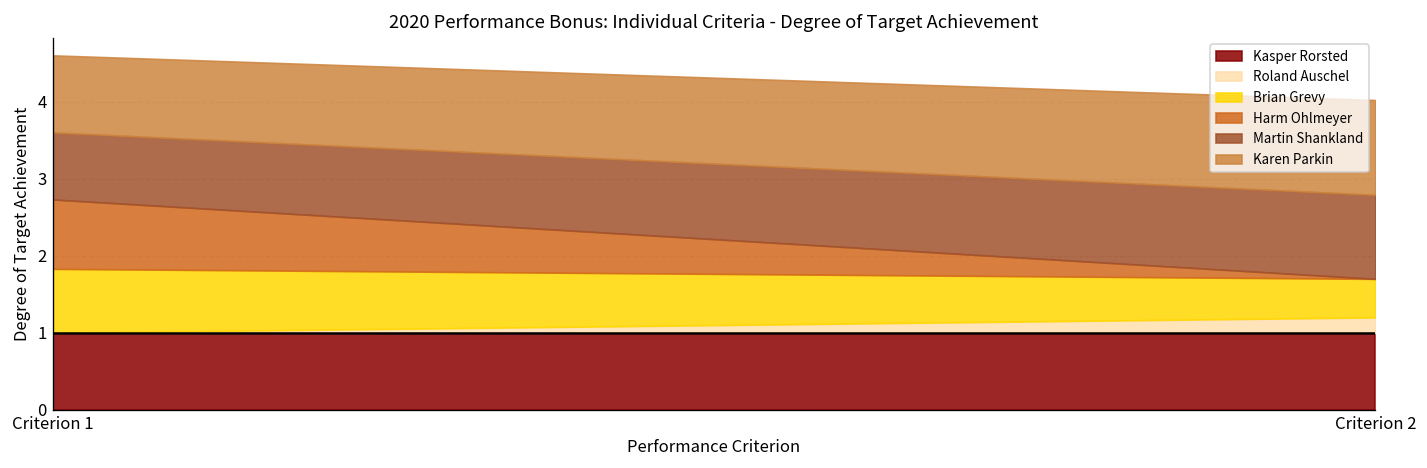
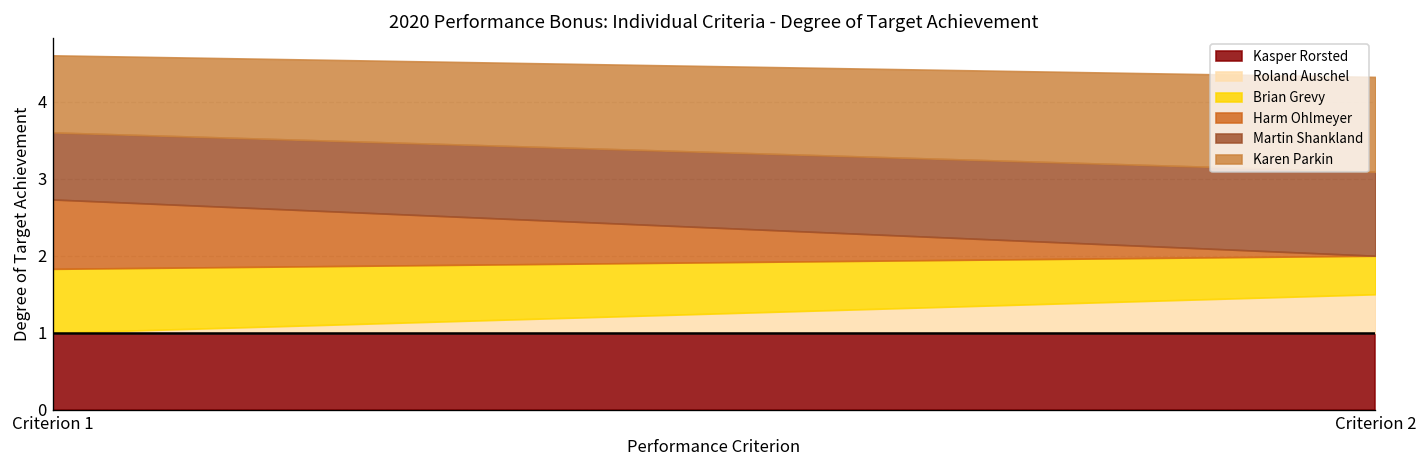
  {
    "Kasper Rorsted": {
      "Criterion 2": 1.0
    },
    "Roland Auschel": {
-     "Criterion 2": 0.2
+     "Criterion 2": 0.5
    },
    "Brian Grevy": {
      "Criterion 1": 0.8
    }
  }
